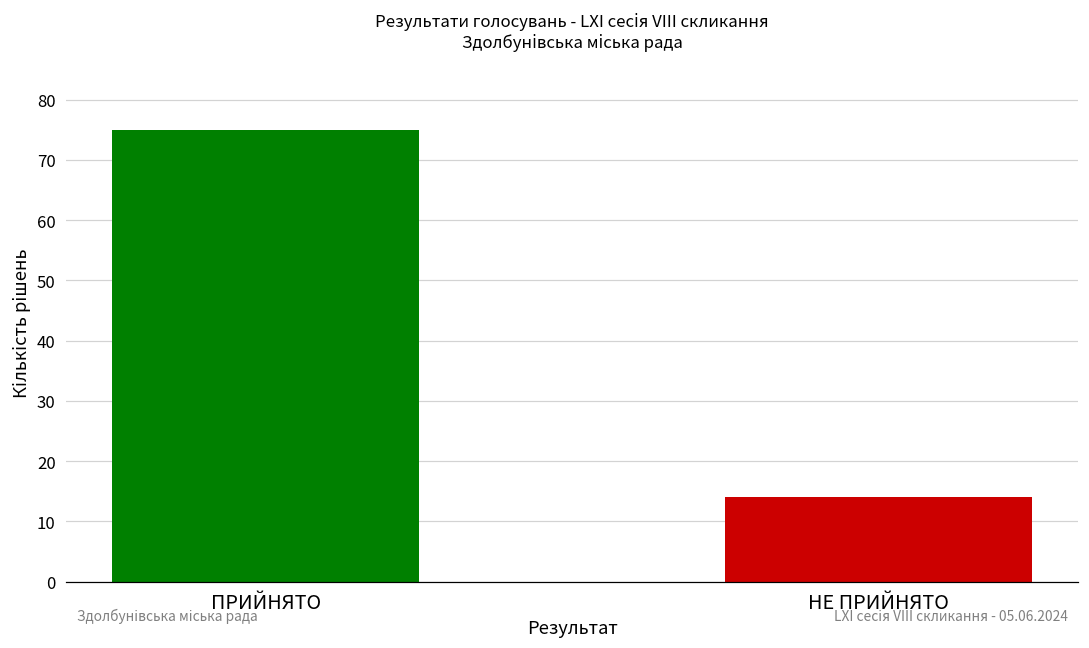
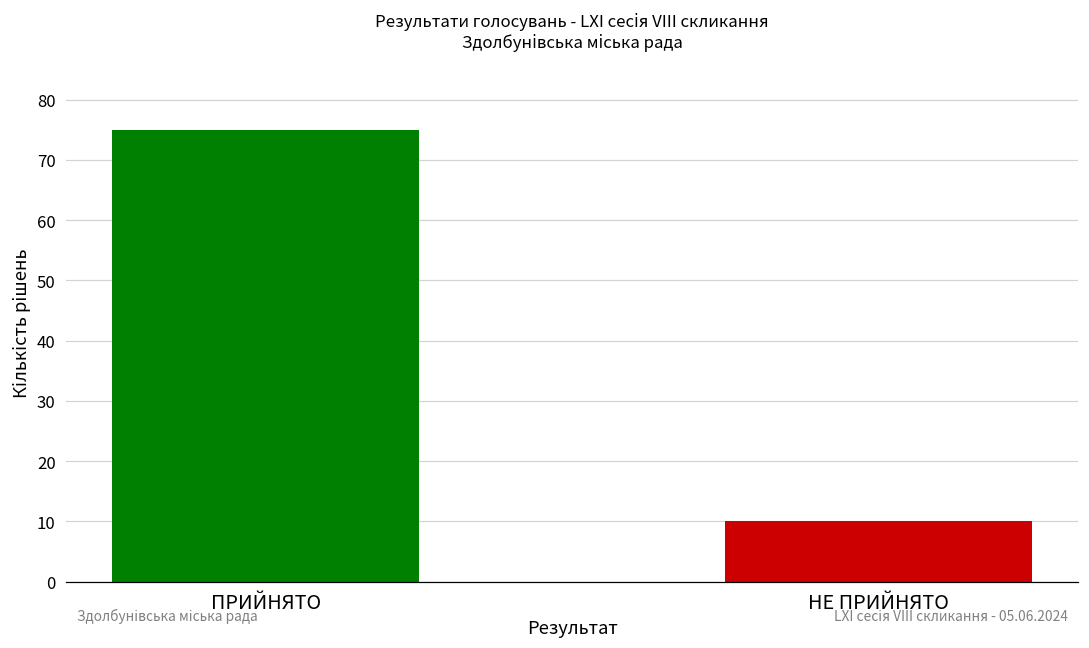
  {
    "ПРИЙНЯТО": 75,
-   "НЕ ПРИЙНЯТО": 14
+   "НЕ ПРИЙНЯТО": 10
  }
